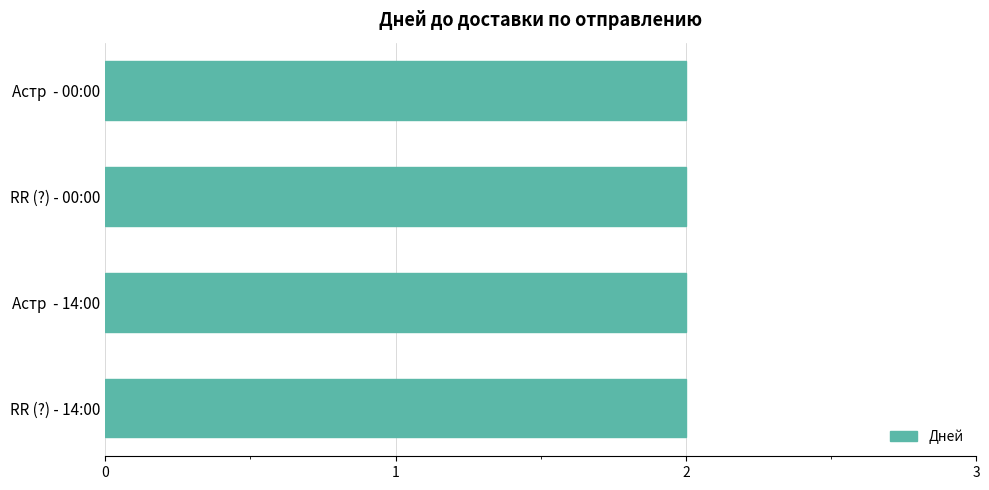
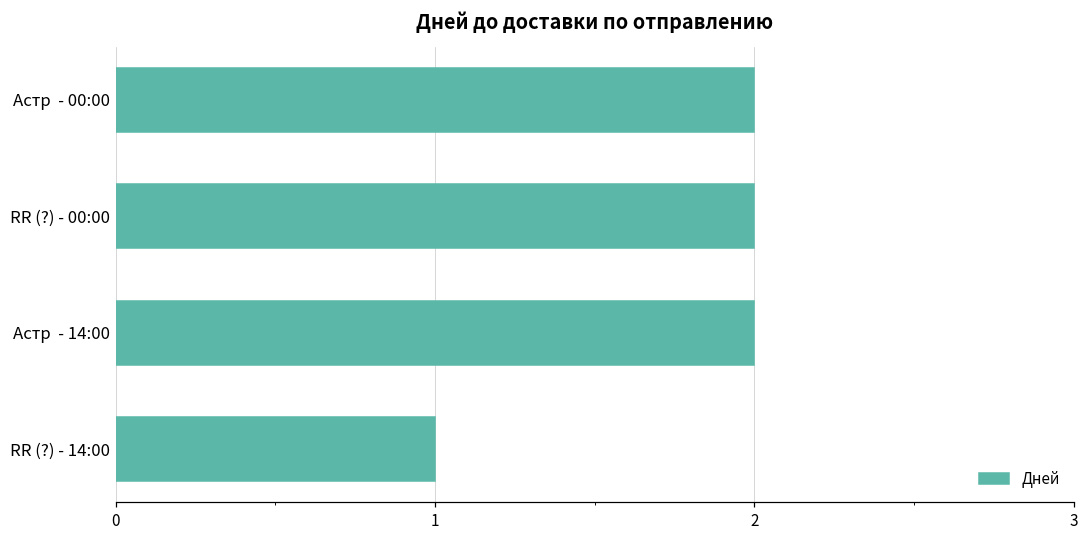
  {
    "Астр - 00:00": 2,
    "RR (?) - 00:00": 2,
    "Астр - 14:00": 2,
-   "RR (?) - 14:00": 2
+   "RR (?) - 14:00": 1
  }
